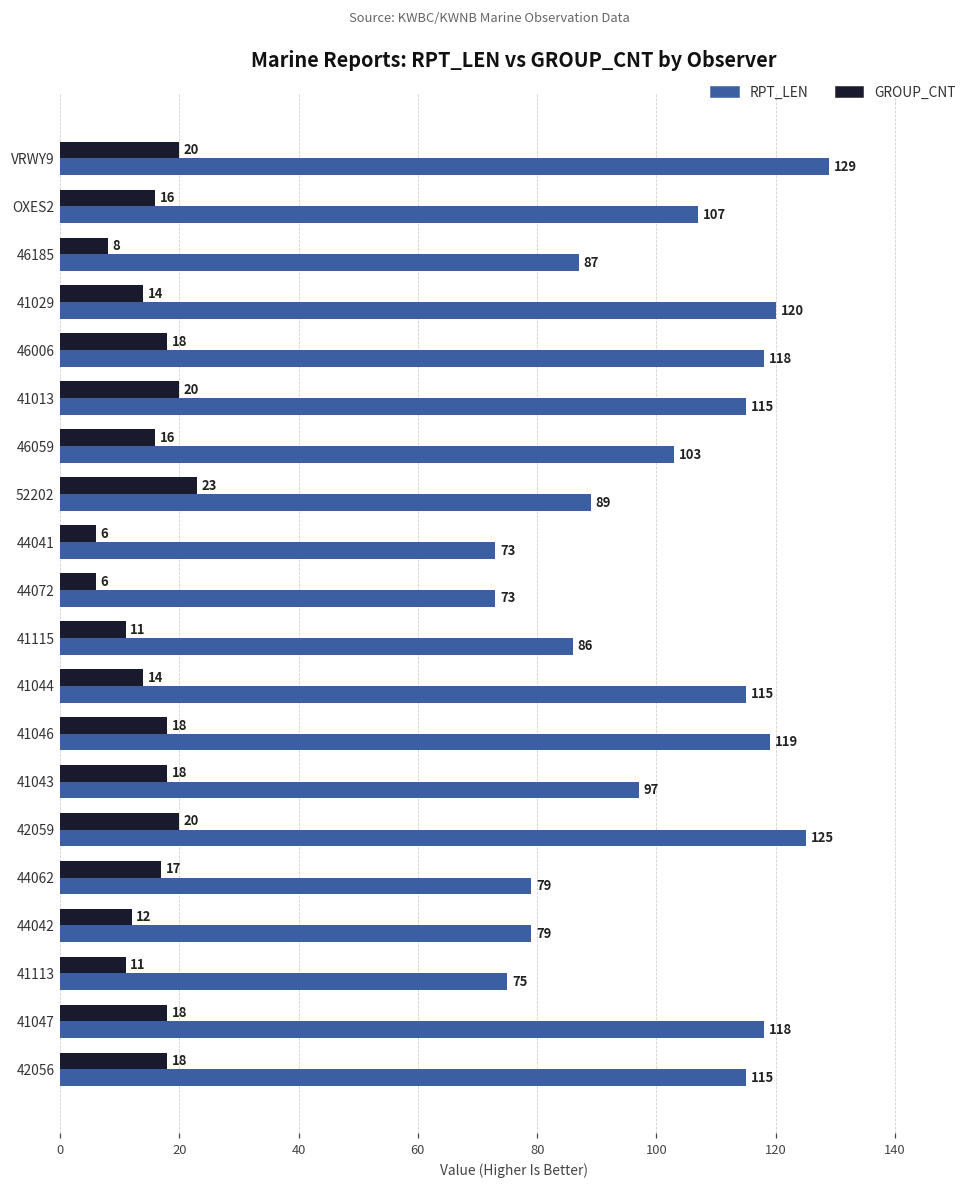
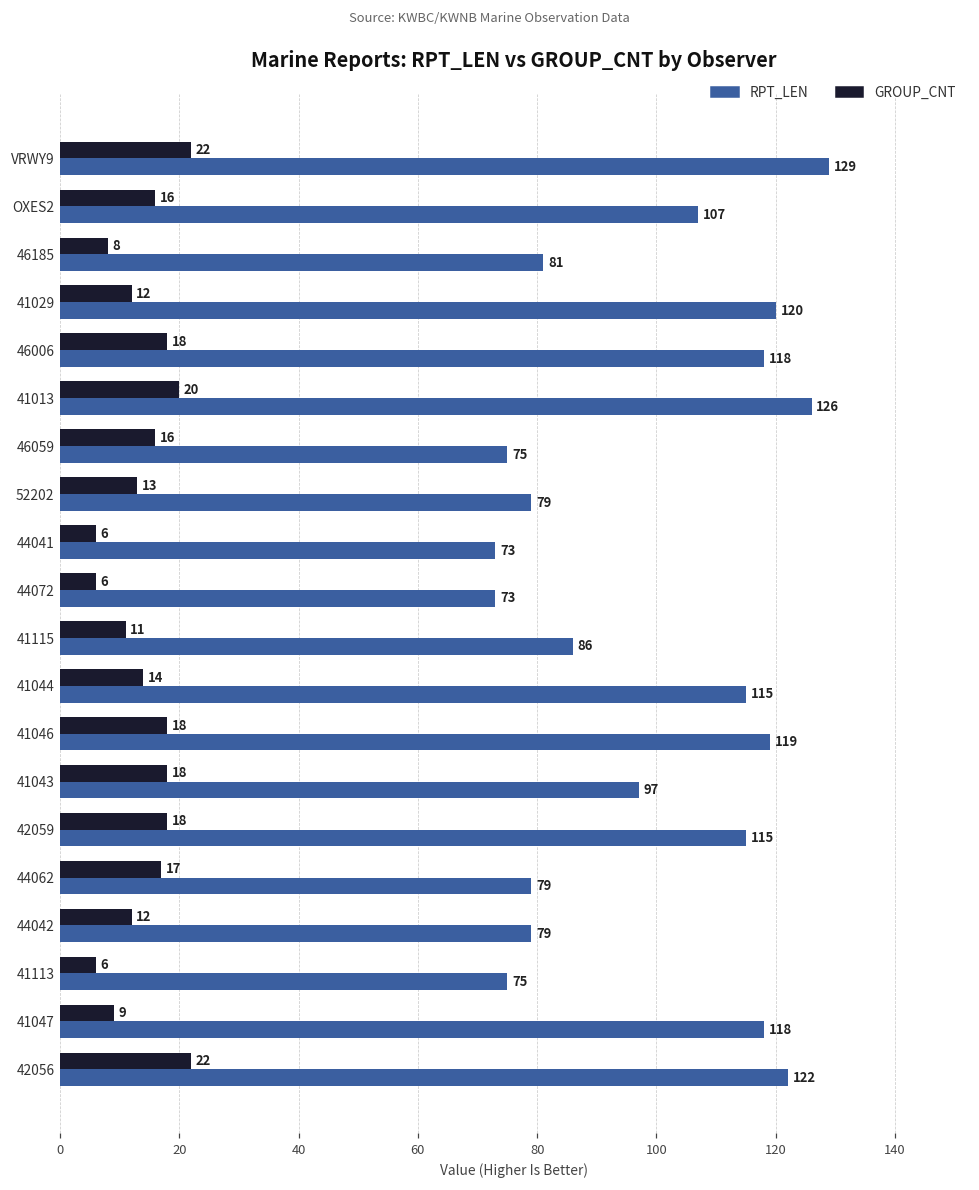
  {
    "RPT_LEN": {
      "VRWY9": 129,
      "OXES2": 107,
-     "46185": 87,
+     "46185": 81,
      "41029": 120,
      "46006": 118,
-     "41013": 115,
-     "46059": 103,
-     "52202": 89,
+     "41013": 126,
+     "46059": 75,
+     "52202": 79,
      "44041": 73,
      "44072": 73,
      "41115": 86,
      "41044": 115,
      "41046": 119,
      "41043": 97,
-     "42059": 125,
+     "42059": 115,
      "44062": 79,
      "44042": 79,
      "41113": 75,
      "41047": 118,
-     "42056": 115
+     "42056": 122
    },
    "GROUP_CNT": {
-     "VRWY9": 20,
+     "VRWY9": 22,
      "OXES2": 16,
      "46185": 8,
-     "41029": 14,
+     "41029": 12,
      "46006": 18,
      "41013": 20,
      "46059": 16,
-     "52202": 23,
+     "52202": 13,
      "44041": 6,
      "44072": 6,
      "41115": 11,
      "41044": 14,
      "41046": 18,
      "41043": 18,
-     "42059": 20,
+     "42059": 18,
      "44062": 17,
      "44042": 12,
-     "41113": 11,
-     "41047": 18,
-     "42056": 18
+     "41113": 6,
+     "41047": 9,
+     "42056": 22
    }
  }
